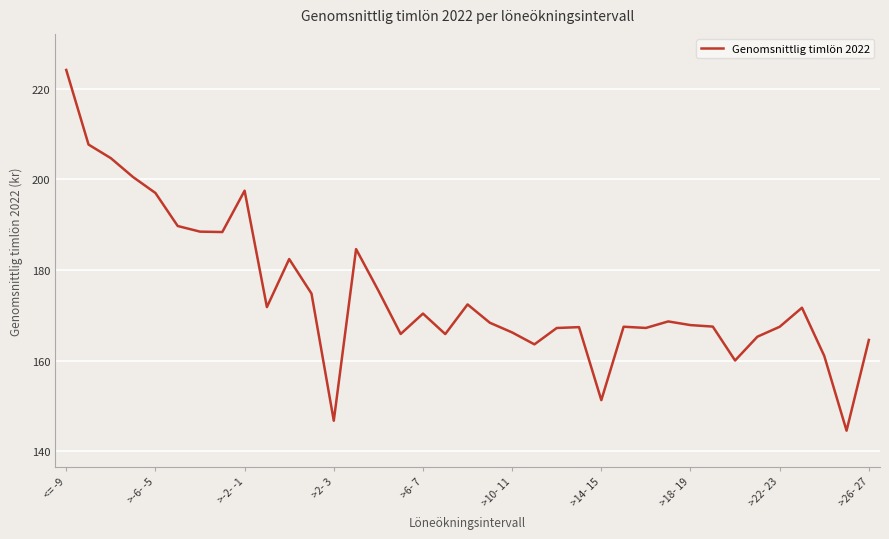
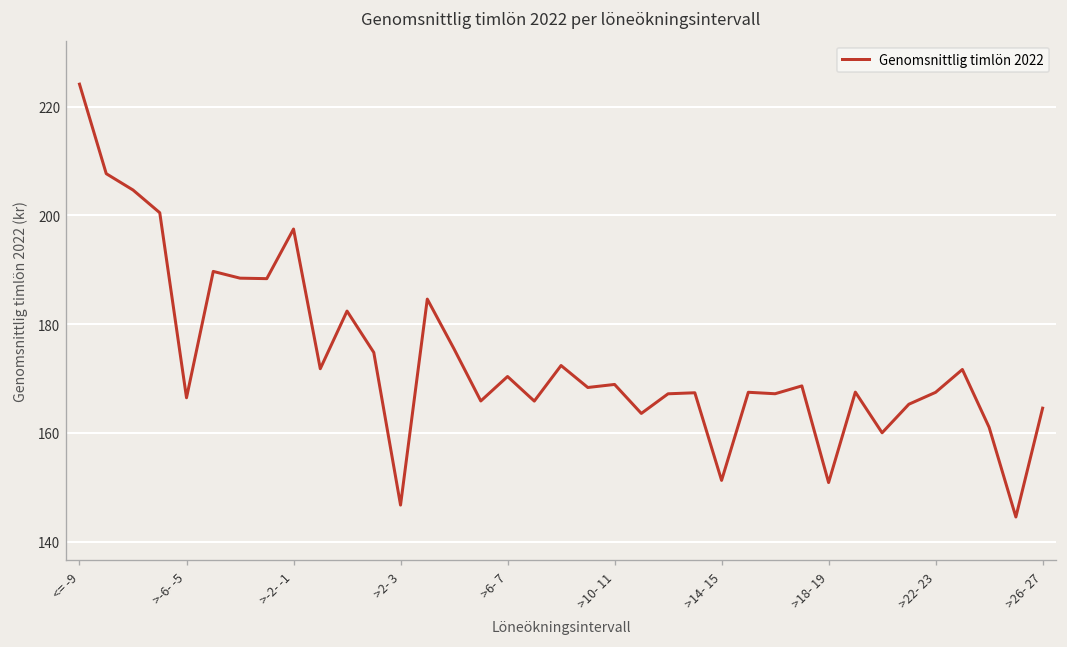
  {
    "<= -9": 224,
-   ">-6- -5": 197,
+   ">-6- -5": 166,
    ">-2- -1": 197,
    ">2- 3": 147,
    ">6- 7": 170,
-   ">10- 11": 166,
+   ">10- 11": 169,
    ">14- 15": 151,
-   ">18- 19": 168,
+   ">18- 19": 151,
    ">22- 23": 167,
    ">26- 27": 165
  }
